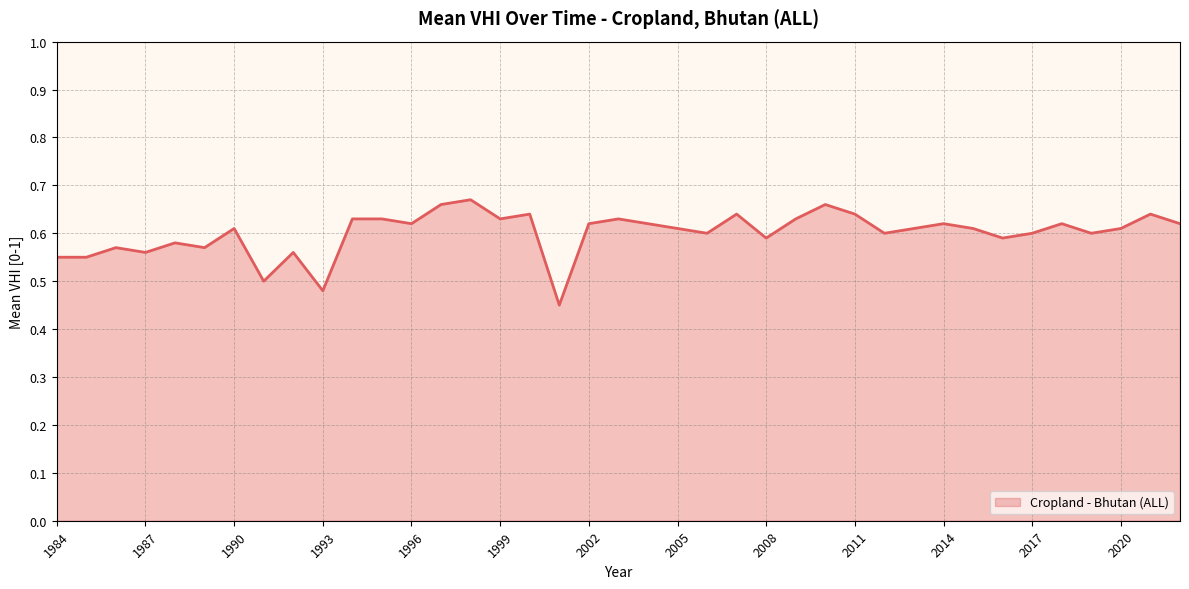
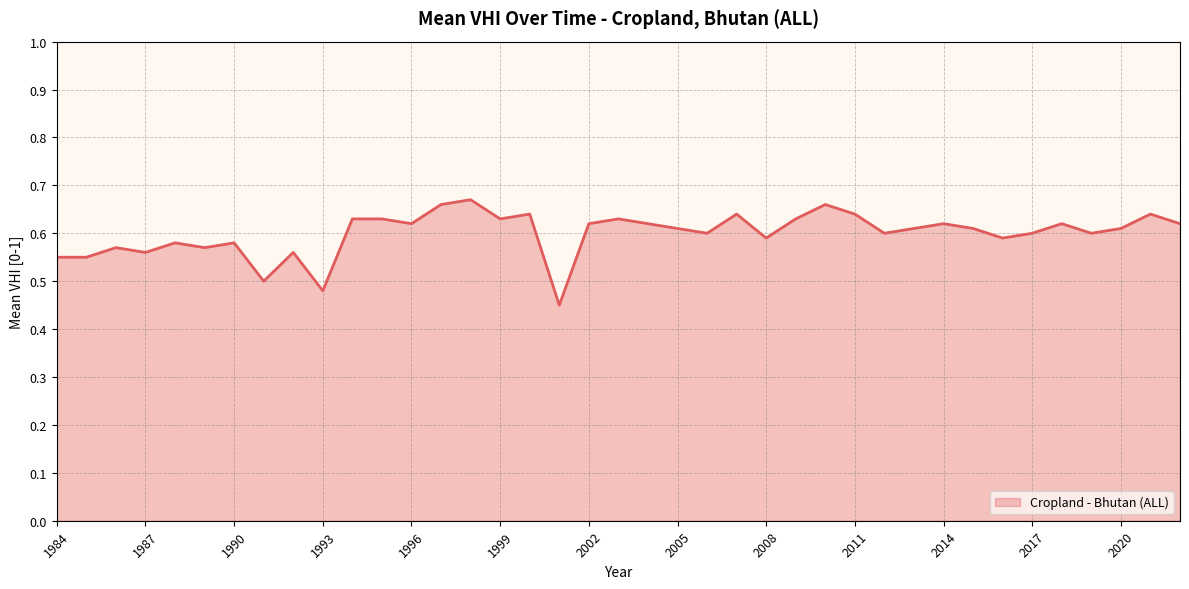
  {
    "1984": 0.55,
    "1987": 0.56,
-   "1990": 0.61,
+   "1990": 0.58,
    "1993": 0.48,
    "1996": 0.62,
    "1999": 0.63,
    "2002": 0.62,
    "2005": 0.61,
    "2008": 0.59,
    "2011": 0.64,
    "2014": 0.62,
    "2017": 0.60,
    "2020": 0.61
  }
